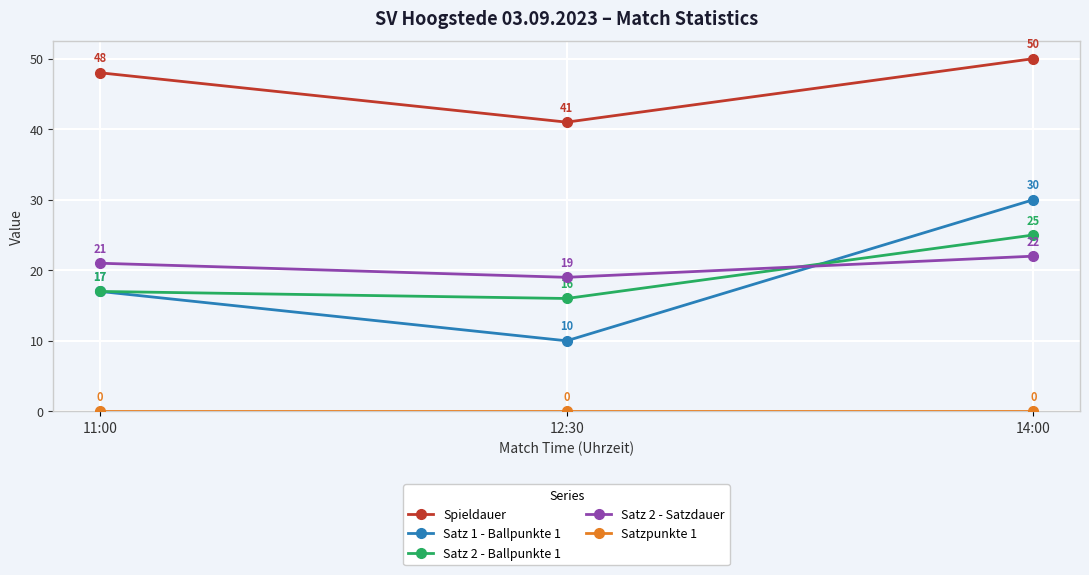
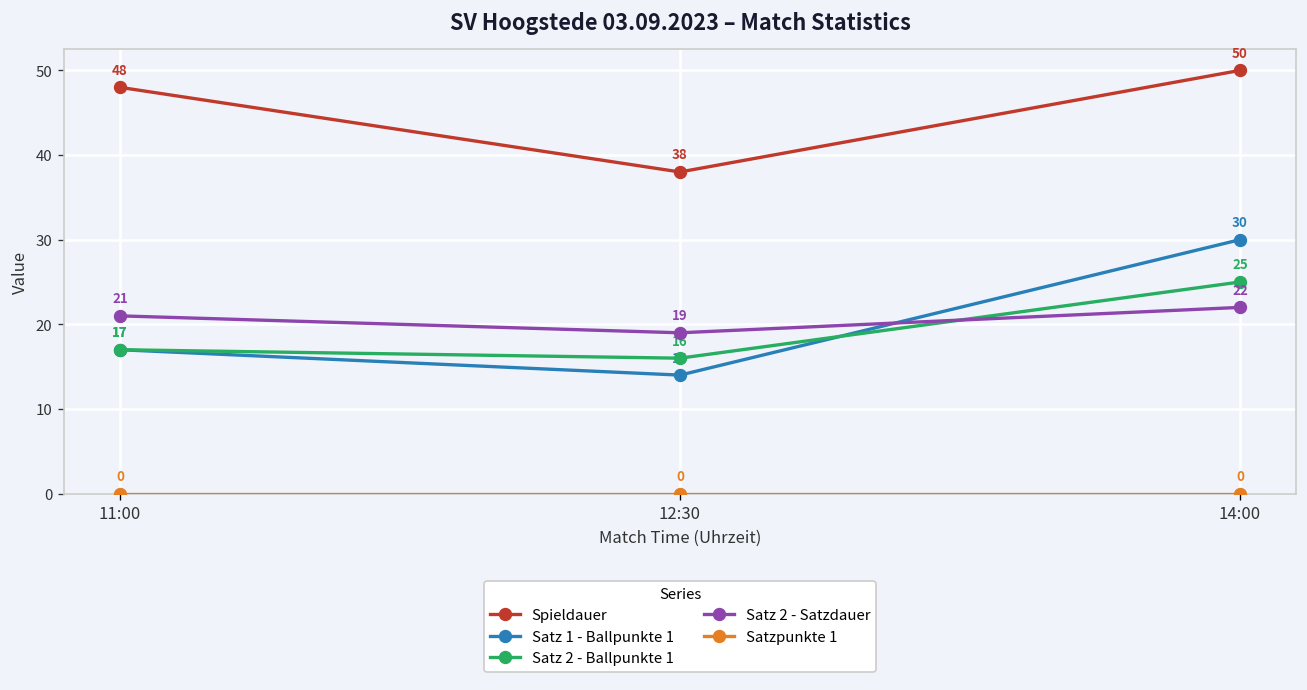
  {
    "Spieldauer": {
      "11:00": 48,
-     "12:30": 41,
+     "12:30": 38,
      "14:00": 50
    },
    "Satz 1 - Ballpunkte 1": {
-     "12:30": 10,
+     "12:30": 14,
      "14:00": 30
    },
    "Satz 2 - Ballpunkte 1": {
      "14:00": 25
    },
    "Satz 2 - Satzdauer": {
      "11:00": 21,
      "12:30": 19
    },
    "Satzpunkte 1": {
      "11:00": 0,
      "12:30": 0,
      "14:00": 0
    }
  }
